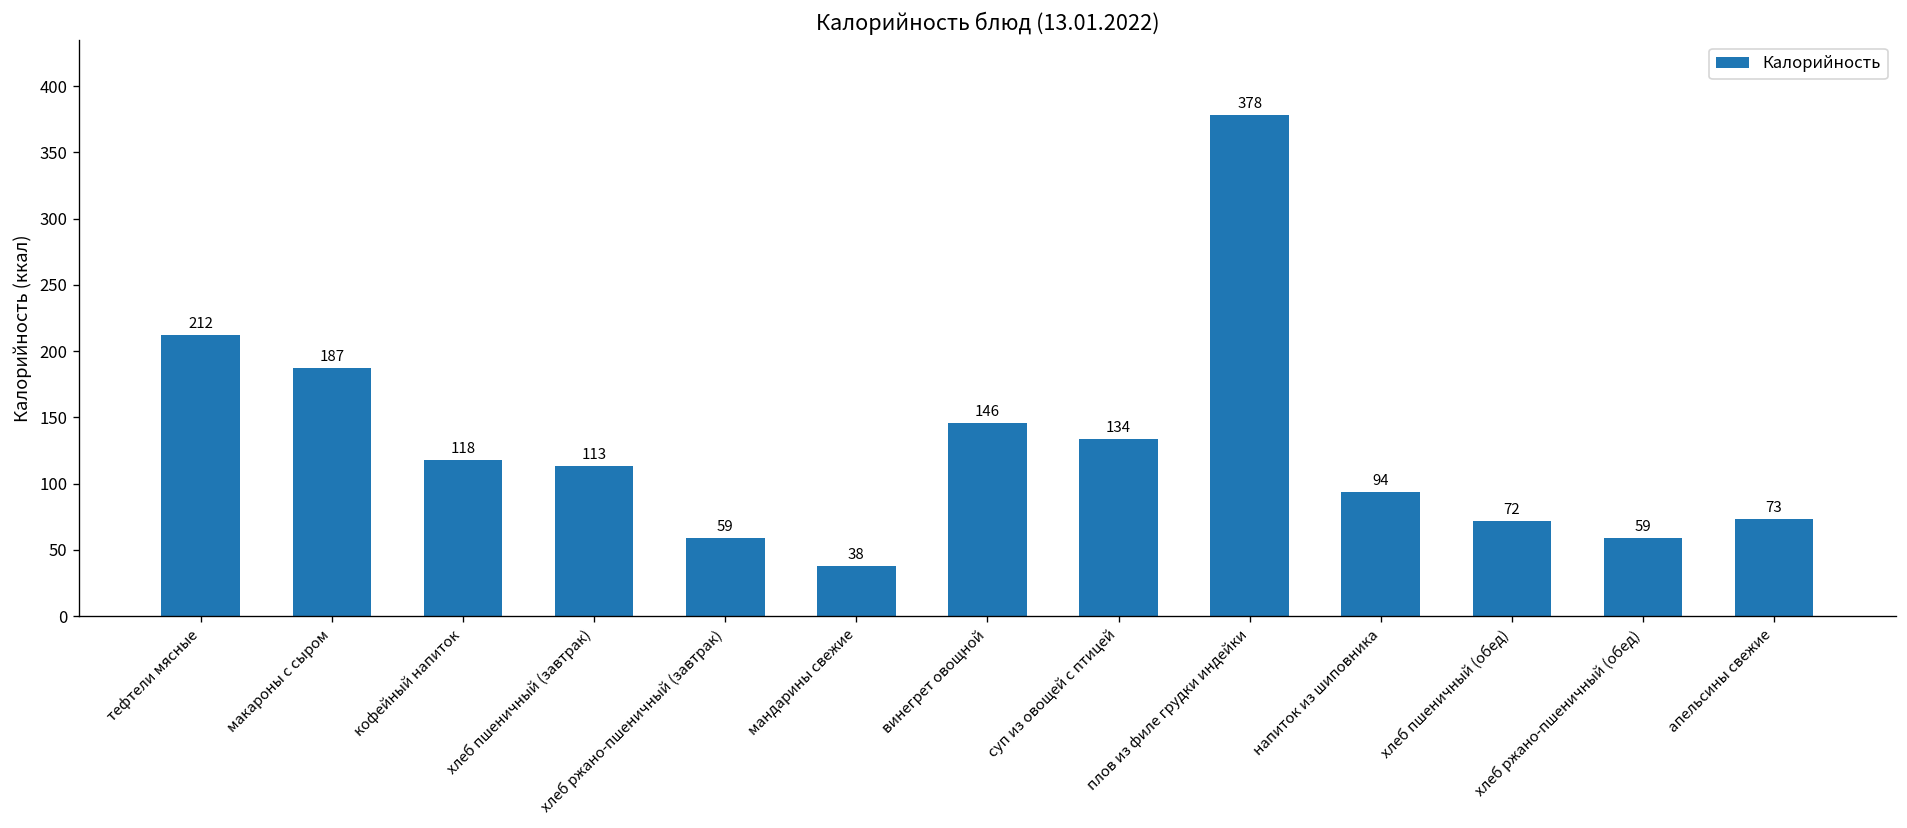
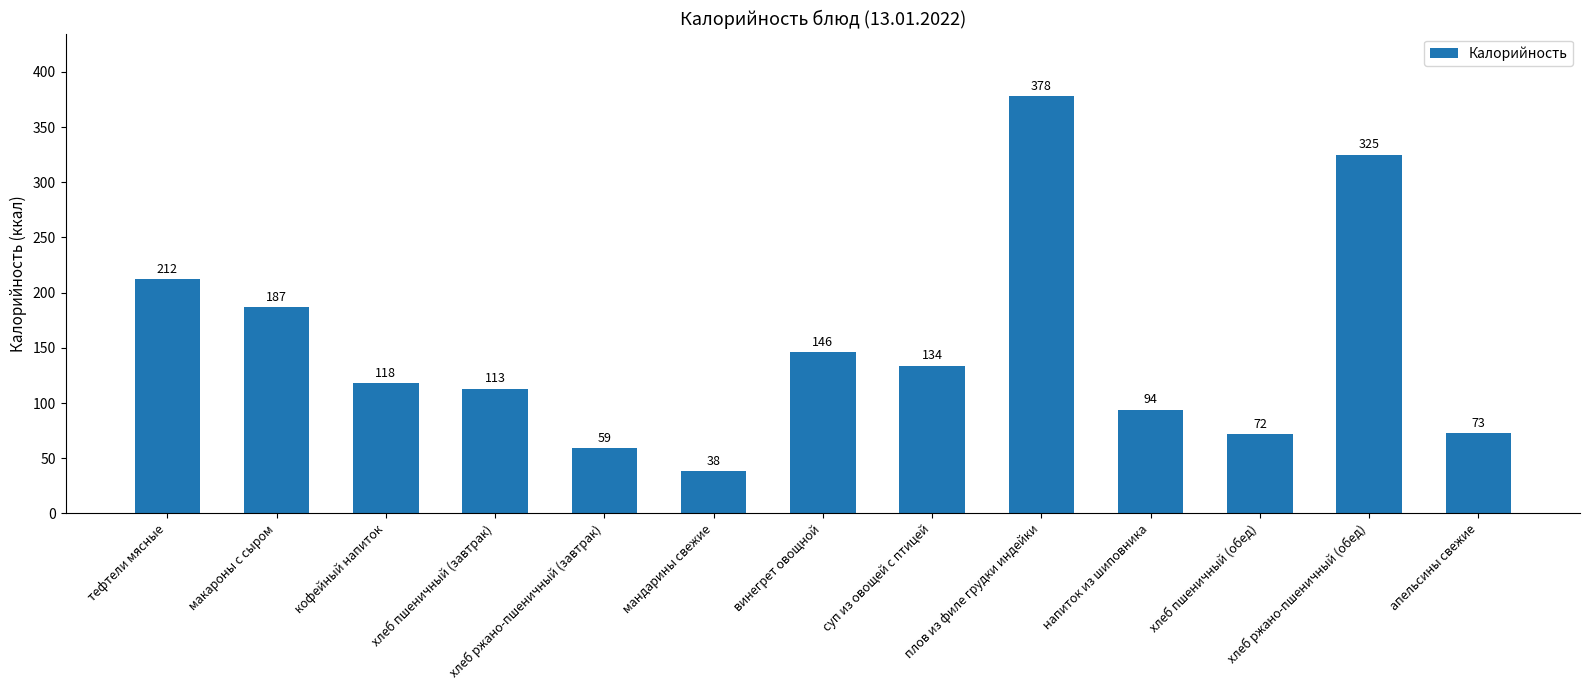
  {
    "тефтели мясные": 212,
    "макароны с сыром": 187,
    "кофейный напиток": 118,
    "хлеб пшеничный (завтрак)": 113,
    "хлеб ржано-пшеничный (завтрак)": 59,
    "мандарины свежие": 38,
    "винегрет овощной": 146,
    "суп из овощей с птицей": 134,
    "плов из филе грудки индейки": 378,
    "напиток из шиповника": 94,
    "хлеб пшеничный (обед)": 72,
-   "хлеб ржано-пшеничный (обед)": 59,
+   "хлеб ржано-пшеничный (обед)": 325,
    "апельсины свежие": 73
  }
